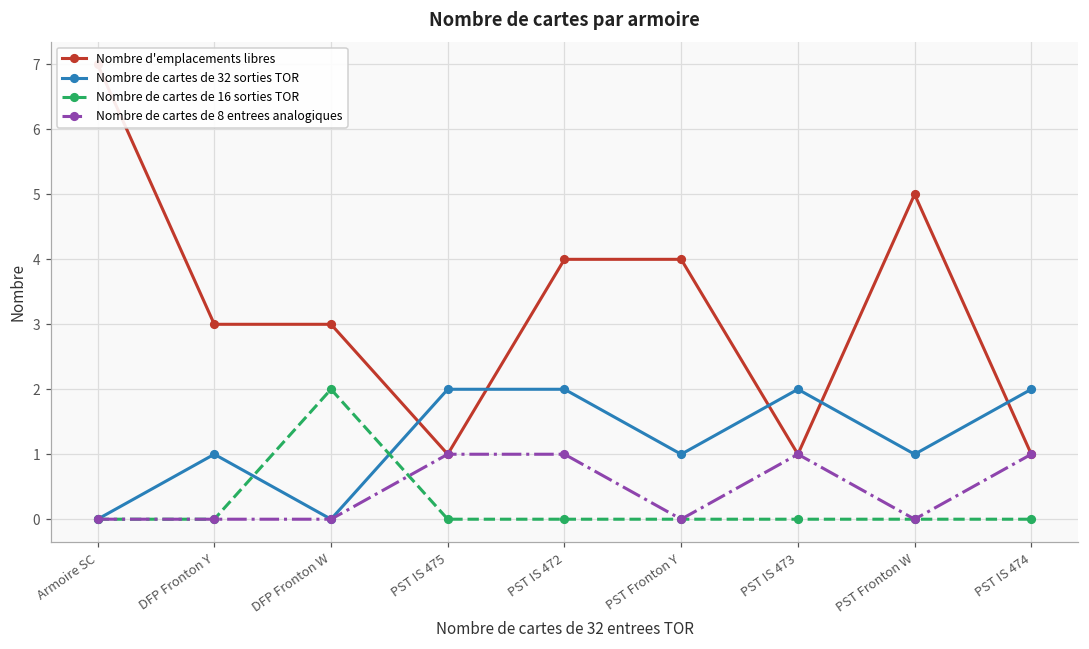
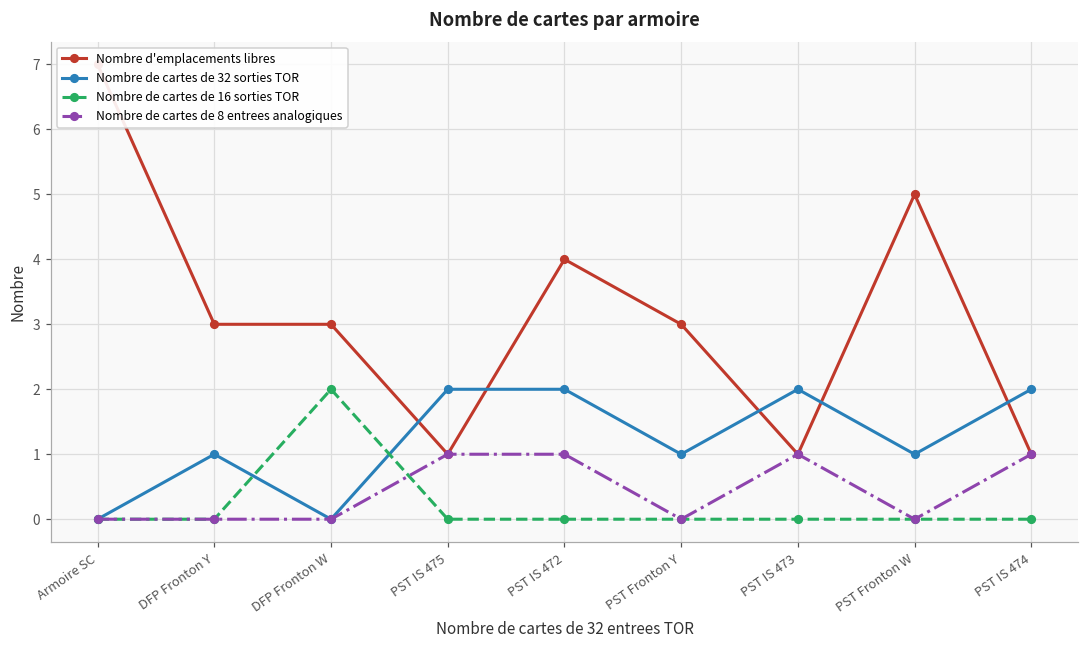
  {
    "Nombre d'emplacements libres": {
      "DFP Fronton Y": 3,
      "DFP Fronton W": 3,
      "PST IS 472": 4,
-     "PST Fronton Y": 4,
+     "PST Fronton Y": 3,
      "PST Fronton W": 5
    },
    "Nombre de cartes de 32 sorties TOR": {
      "DFP Fronton Y": 1,
      "PST IS 475": 2,
      "PST IS 472": 2,
      "PST Fronton Y": 1,
      "PST IS 473": 2,
      "PST Fronton W": 1,
      "PST IS 474": 2
    },
    "Nombre de cartes de 16 sorties TOR": {
      "DFP Fronton W": 2,
      "PST IS 475": 0,
      "PST IS 472": 0,
      "PST IS 473": 0,
      "PST IS 474": 0
    },
    "Nombre de cartes de 8 entrees analogiques": {
      "PST IS 472": 1
    }
  }
